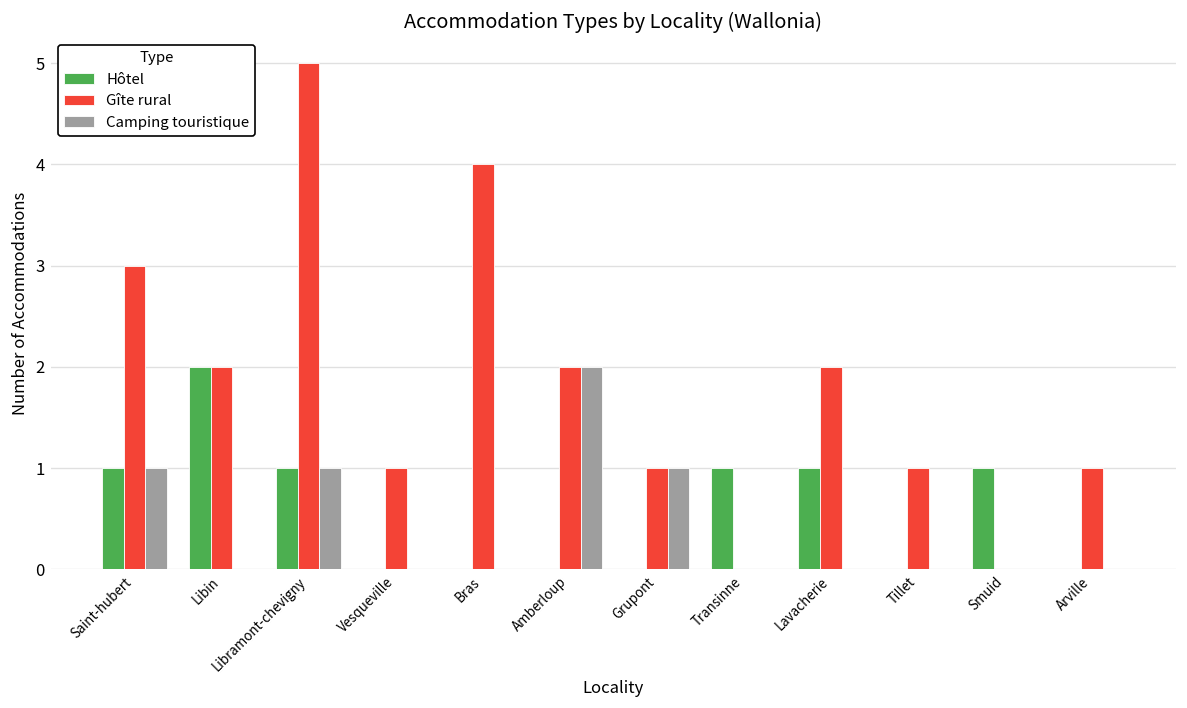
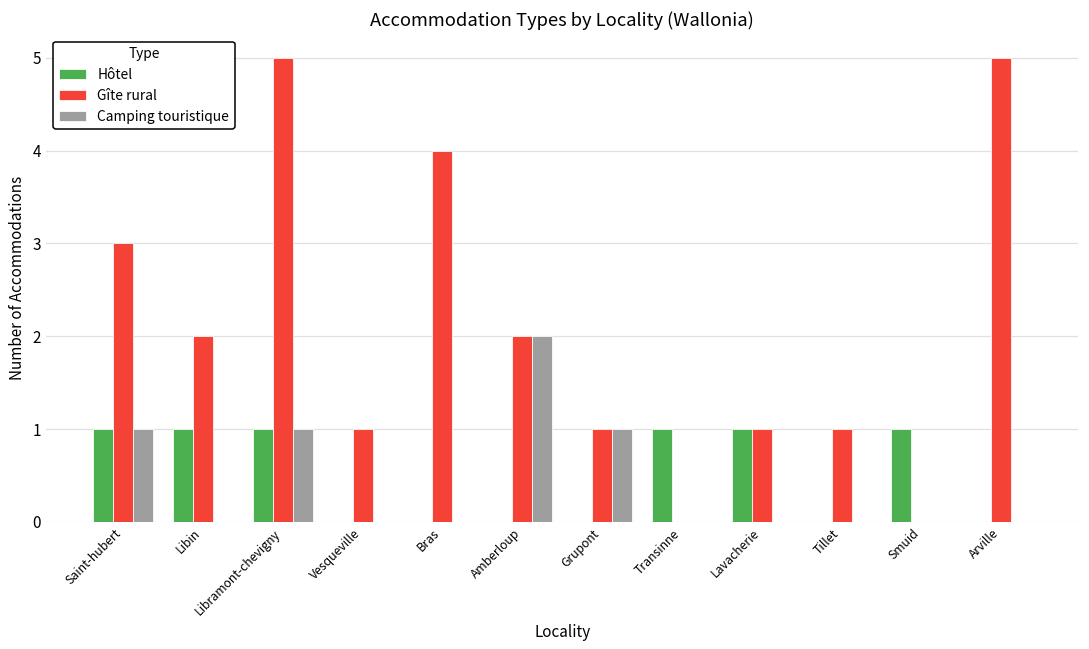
  {
    "Hôtel": {
      "Saint-hubert": 1,
-     "Libin": 2,
+     "Libin": 1,
      "Libramont-chevigny": 1,
      "Vesqueville": 0,
      "Bras": 0,
      "Amberloup": 0,
      "Grupont": 0,
      "Transinne": 1,
      "Lavacherie": 1,
      "Tillet": 0,
      "Smuid": 1,
      "Arville": 0
    },
    "Gîte rural": {
      "Saint-hubert": 3,
      "Libin": 2,
      "Libramont-chevigny": 5,
      "Vesqueville": 1,
      "Bras": 4,
      "Amberloup": 2,
      "Grupont": 1,
      "Transinne": 0,
-     "Lavacherie": 2,
+     "Lavacherie": 1,
      "Tillet": 1,
      "Smuid": 0,
-     "Arville": 1
+     "Arville": 5
    },
    "Camping touristique": {
      "Saint-hubert": 1,
      "Libin": 0,
      "Libramont-chevigny": 1,
      "Vesqueville": 0,
      "Bras": 0,
      "Amberloup": 2,
      "Grupont": 1,
      "Transinne": 0,
      "Lavacherie": 0,
      "Tillet": 0,
      "Smuid": 0,
      "Arville": 0
    }
  }
